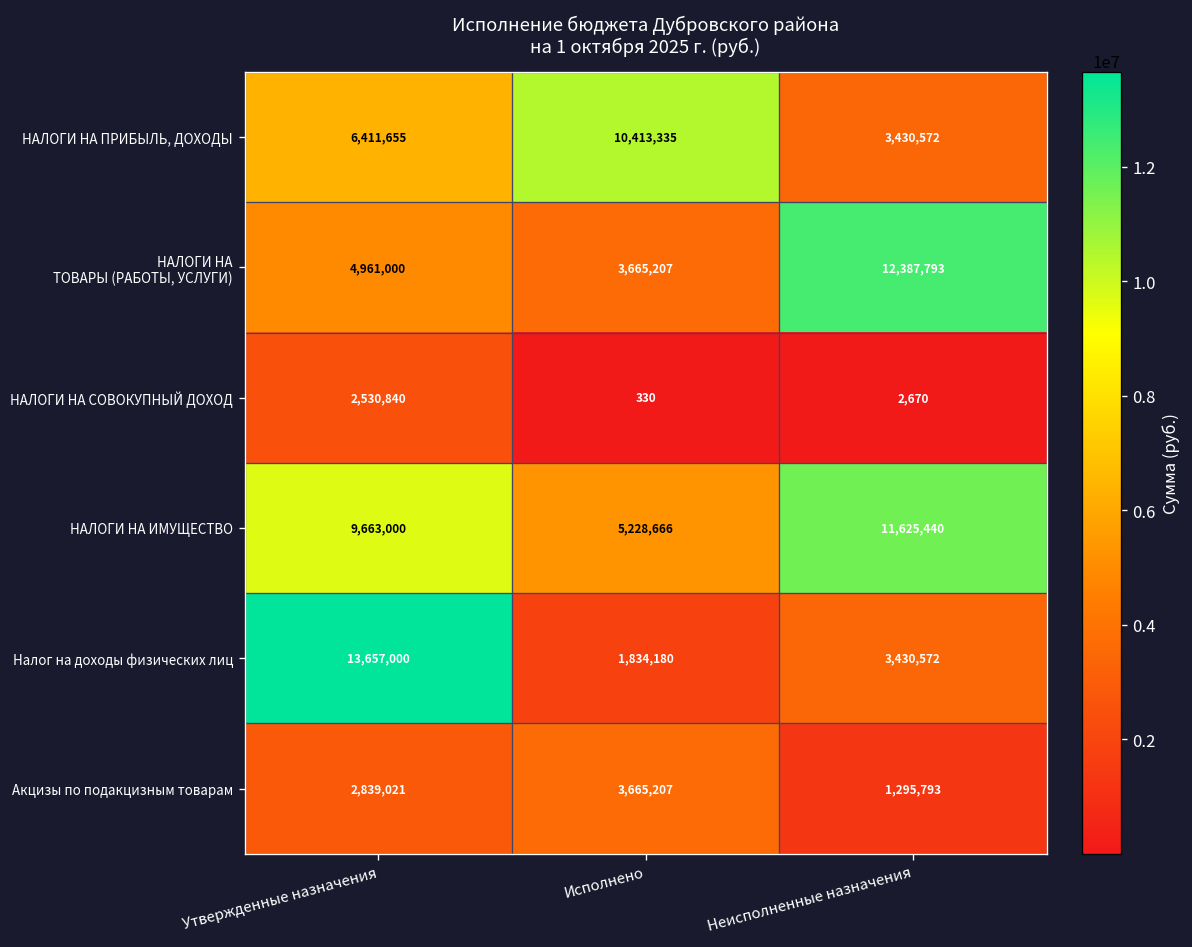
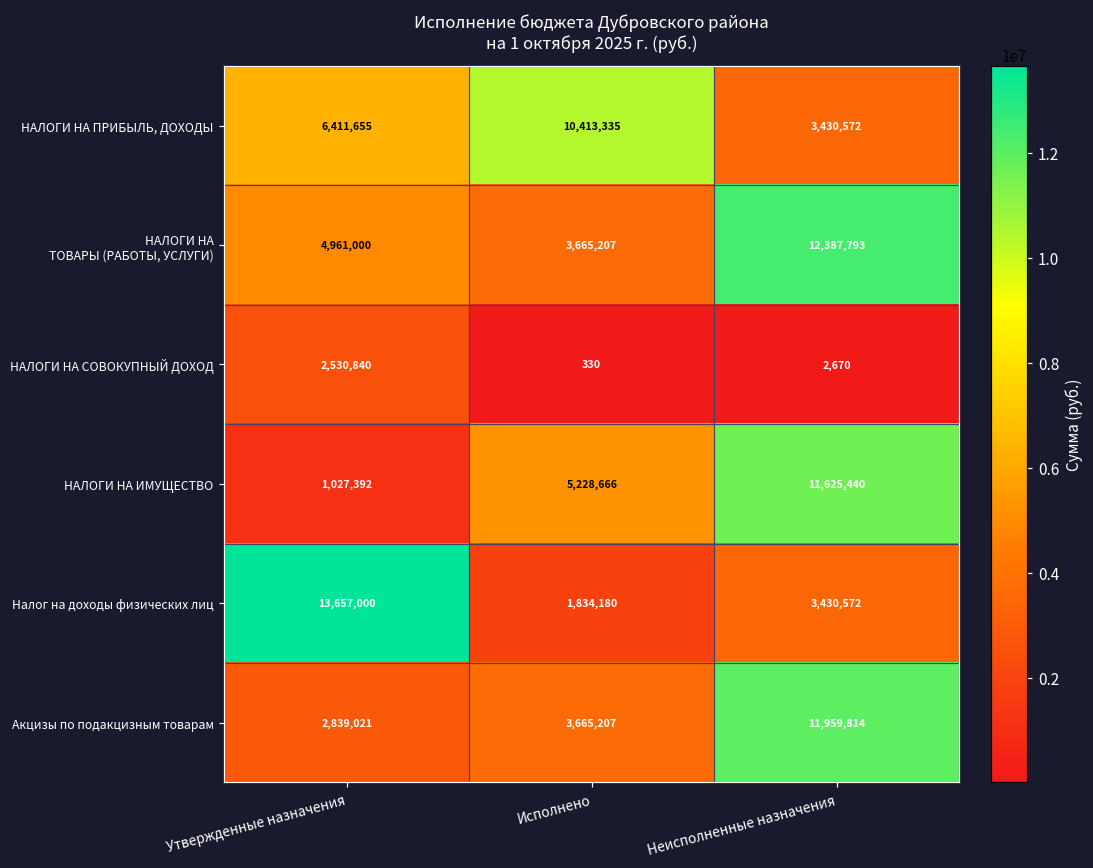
  {
    "НАЛОГИ НА ПРИБЫЛЬ, ДОХОДЫ": {
      "Утвержденные назначения": "6,411,655",
      "Исполнено": "10,413,335",
      "Неисполненные назначения": "3,430,572"
    },
    "НАЛОГИ НА ТОВАРЫ (РАБОТЫ, УСЛУГИ)": {
      "Утвержденные назначения": "4,961,000",
      "Исполнено": "3,665,207",
      "Неисполненные назначения": "12,387,793"
    },
    "НАЛОГИ НА СОВОКУПНЫЙ ДОХОД": {
      "Утвержденные назначения": "2,530,840",
      "Исполнено": "330",
      "Неисполненные назначения": "2,670"
    },
    "НАЛОГИ НА ИМУЩЕСТВО": {
-     "Утвержденные назначения": "9,663,000",
+     "Утвержденные назначения": "1,027,392",
      "Исполнено": "5,228,666",
      "Неисполненные назначения": "11,625,440"
    },
    "Налог на доходы физических лиц": {
      "Утвержденные назначения": "13,657,000",
      "Исполнено": "1,834,180",
      "Неисполненные назначения": "3,430,572"
    },
    "Акцизы по подакцизным товарам": {
      "Утвержденные назначения": "2,839,021",
      "Исполнено": "3,665,207",
-     "Неисполненные назначения": "1,295,793"
+     "Неисполненные назначения": "11,959,814"
    }
  }
